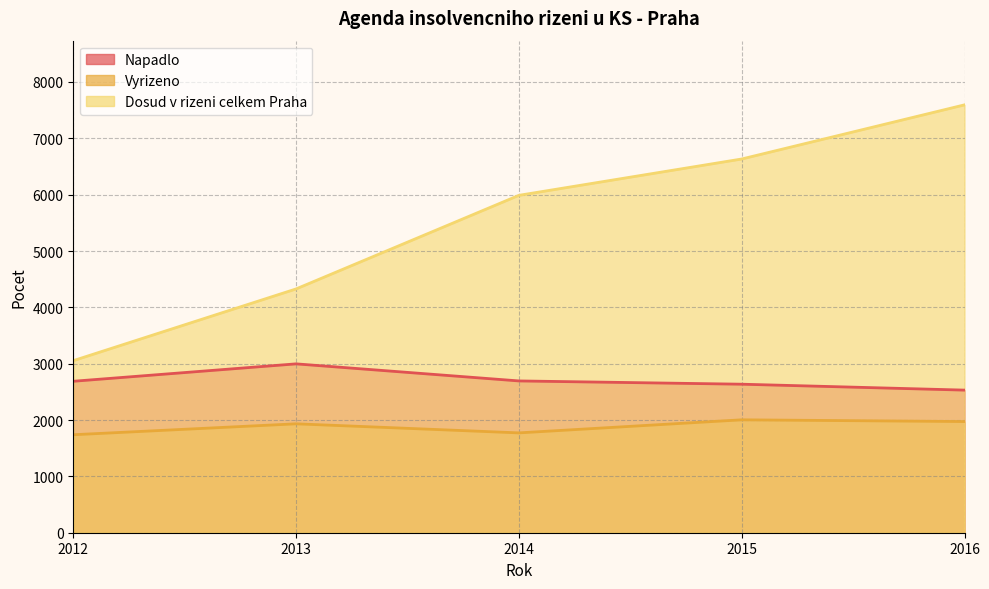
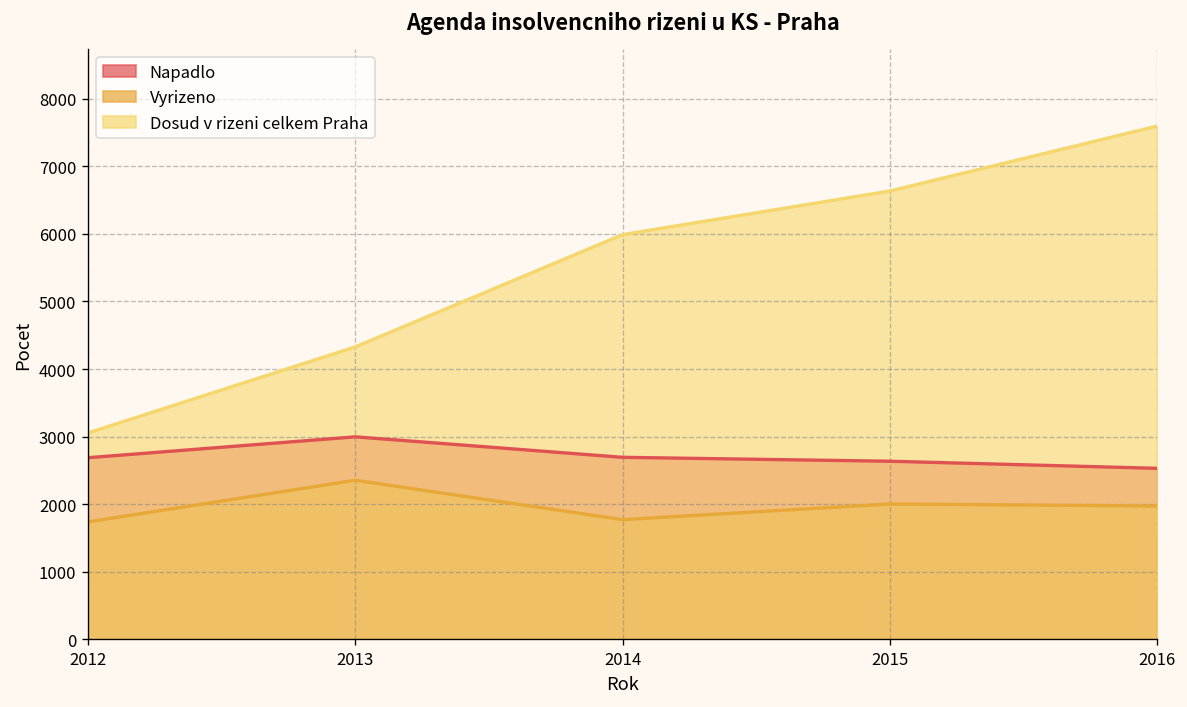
  {
    "Napadlo": {
      "2012": 2700,
      "2013": 3000,
      "2014": 2700,
      "2015": 2600,
      "2016": 2500
    },
    "Vyrizeno": {
      "2012": 1700,
-     "2013": 1900,
+     "2013": 2400,
      "2014": 1800,
      "2015": 2000,
      "2016": 2000
    },
    "Dosud v rizeni celkem Praha": {
      "2012": 3100,
      "2013": 4300,
      "2014": 6000,
      "2015": 6600,
      "2016": 7600
    }
  }
